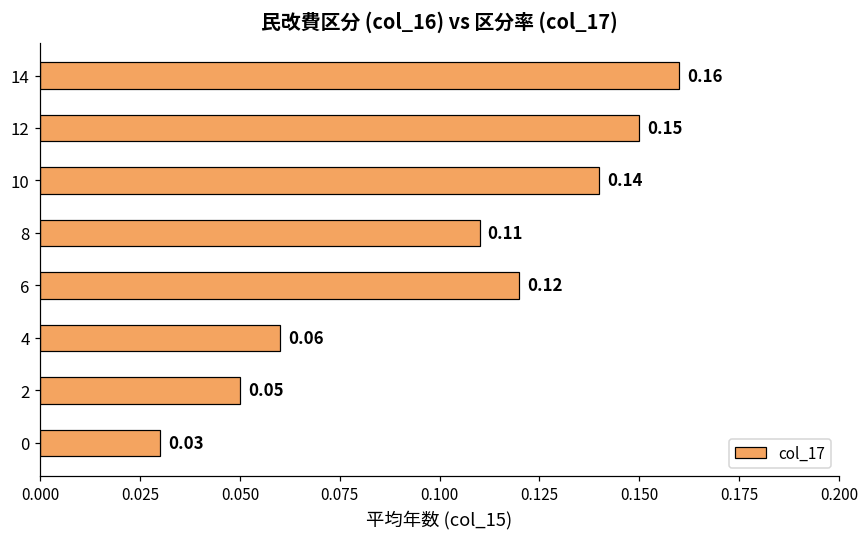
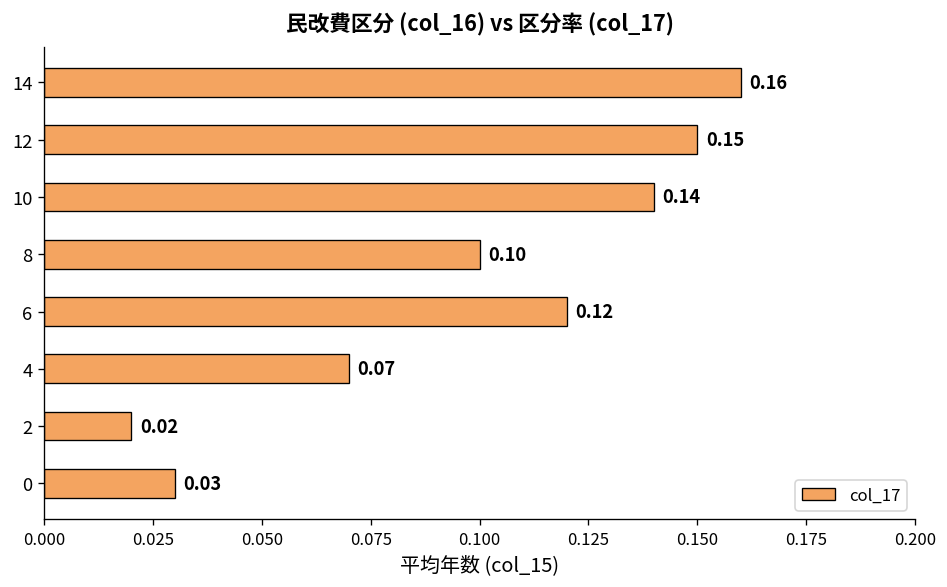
  {
    "14": 0.16,
    "12": 0.15,
    "10": 0.14,
-   "8": 0.11,
+   "8": 0.10,
    "6": 0.12,
-   "4": 0.06,
-   "2": 0.05,
+   "4": 0.07,
+   "2": 0.02,
    "0": 0.03
  }
